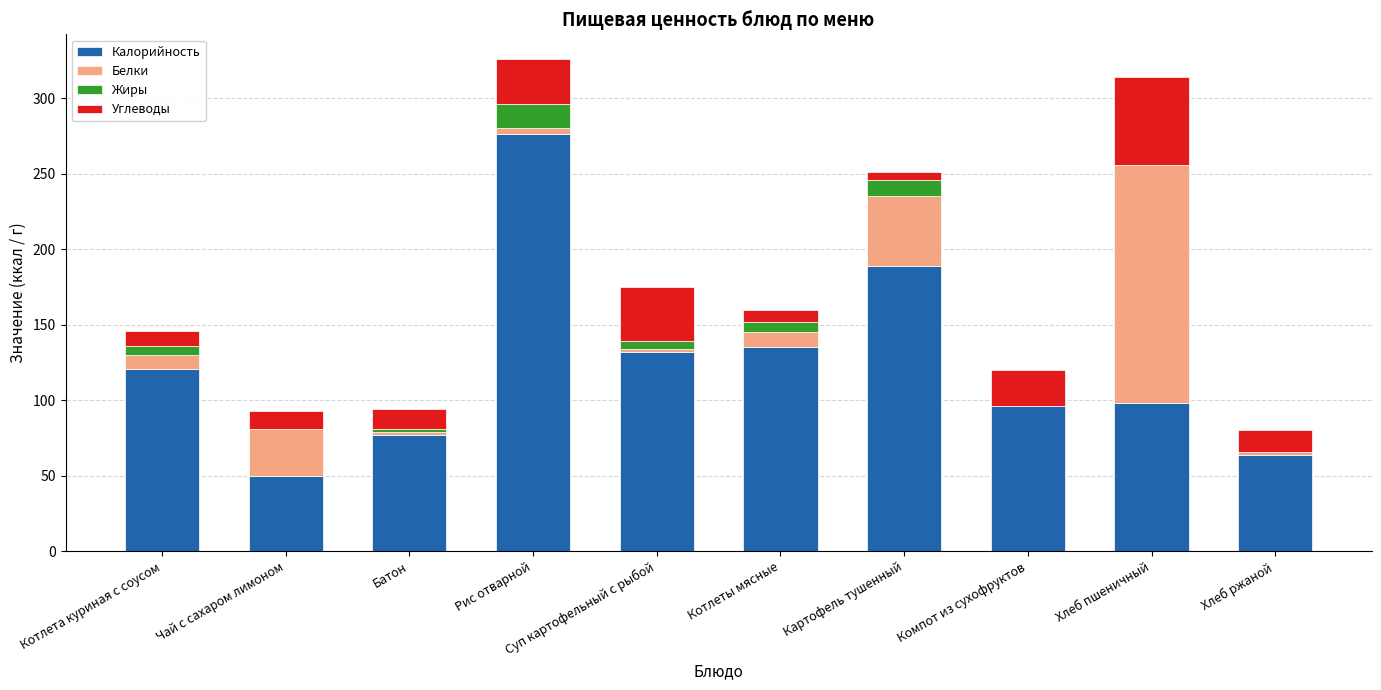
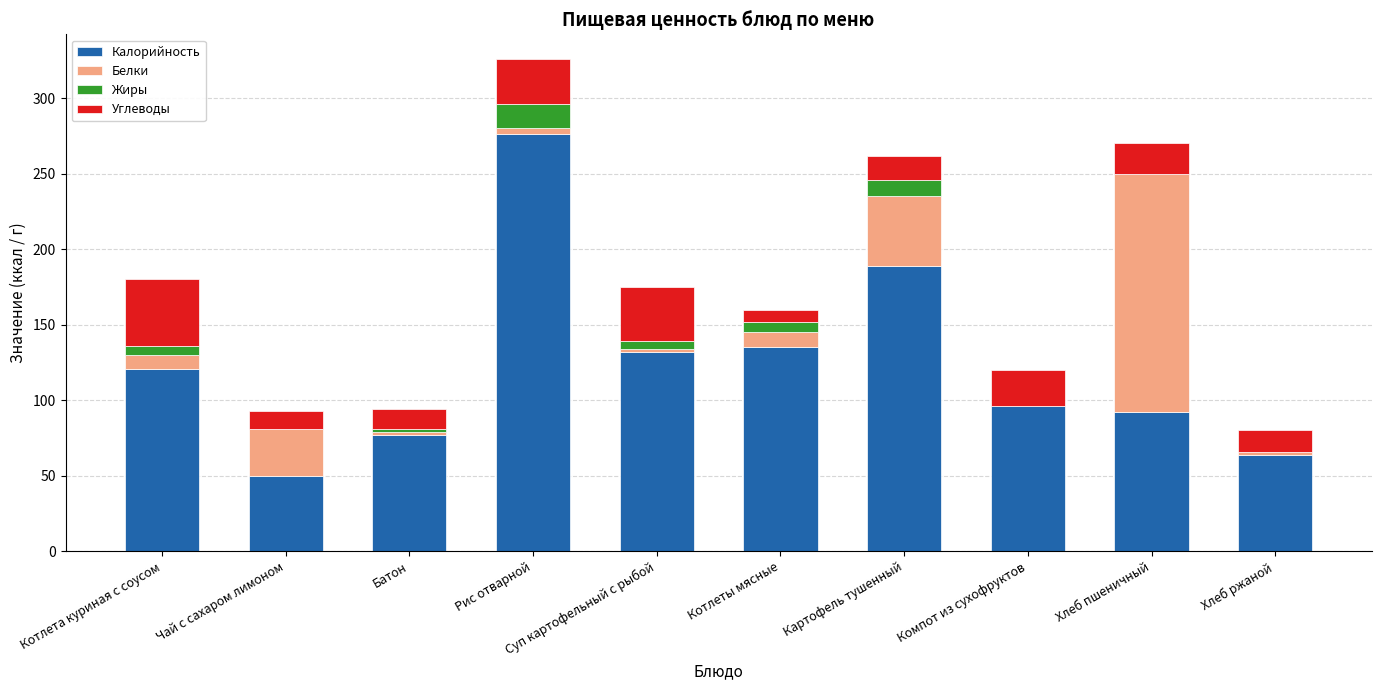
  {
    "Калорийность": {
      "Котлета куриная с соусом": 121,
      "Чай с сахаром лимоном": 50,
      "Батон": 77,
      "Рис отварной": 276,
      "Суп картофельный с рыбой": 132,
      "Котлеты мясные": 135,
      "Картофель тушенный": 189,
      "Компот из сухофруктов": 96,
-     "Хлеб пшеничный": 98,
+     "Хлеб пшеничный": 92,
      "Хлеб ржаной": 64
    },
    "Белки": {
      "Котлета куриная с соусом": 9,
      "Чай с сахаром лимоном": 31,
      "Батон": 2,
      "Рис отварной": 4,
      "Суп картофельный с рыбой": 2,
      "Котлеты мясные": 10,
      "Картофель тушенный": 46,
      "Компот из сухофруктов": 0,
      "Хлеб пшеничный": 158,
      "Хлеб ржаной": 2
    },
    "Жиры": {
      "Котлета куриная с соусом": 6,
      "Чай с сахаром лимоном": 0,
      "Батон": 2,
      "Рис отварной": 16,
      "Суп картофельный с рыбой": 5,
      "Котлеты мясные": 7,
      "Картофель тушенный": 11,
      "Компот из сухофруктов": 0,
      "Хлеб пшеничный": 0,
      "Хлеб ржаной": 0
    },
    "Углеводы": {
-     "Котлета куриная с соусом": 10,
+     "Котлета куриная с соусом": 44,
      "Чай с сахаром лимоном": 12,
      "Батон": 13,
      "Рис отварной": 30,
      "Суп картофельный с рыбой": 36,
      "Котлеты мясные": 8,
-     "Картофель тушенный": 5,
+     "Картофель тушенный": 16,
      "Компот из сухофруктов": 24,
-     "Хлеб пшеничный": 58,
+     "Хлеб пшеничный": 20,
      "Хлеб ржаной": 14
    }
  }
